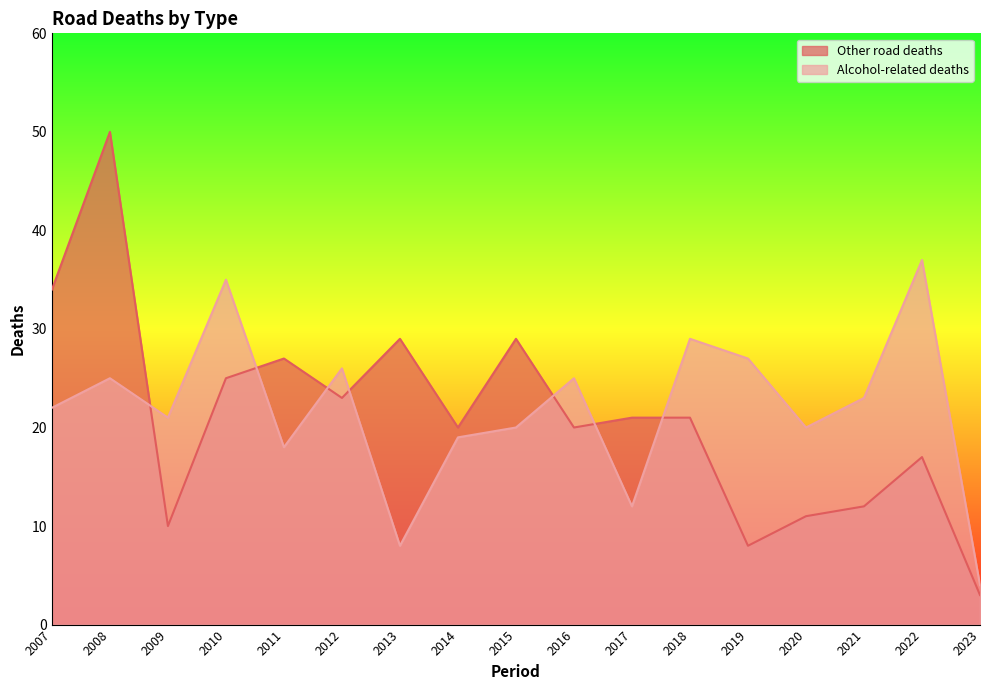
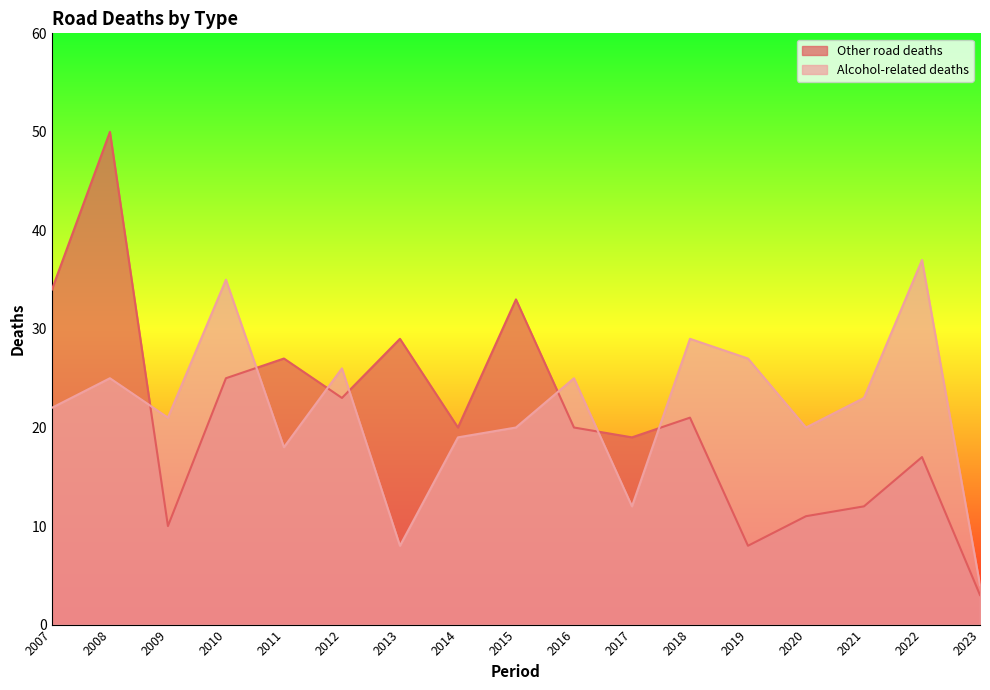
  {
    "Other road deaths": {
      "2007": 34,
      "2008": 50,
      "2009": 10,
      "2010": 25,
      "2011": 27,
      "2012": 23,
      "2013": 29,
      "2014": 20,
-     "2015": 29,
+     "2015": 33,
      "2016": 20,
-     "2017": 21,
+     "2017": 19,
      "2018": 21,
      "2019": 8,
      "2020": 11,
      "2021": 12,
      "2022": 17,
      "2023": 3
    },
    "Alcohol-related deaths": {
      "2007": 22,
      "2008": 25,
      "2009": 21,
      "2010": 35,
      "2011": 18,
      "2012": 26,
      "2013": 8,
      "2014": 19,
      "2015": 20,
      "2016": 25,
      "2017": 12,
      "2018": 29,
      "2019": 27,
      "2020": 20,
      "2021": 23,
      "2022": 37,
      "2023": 4
    }
  }
